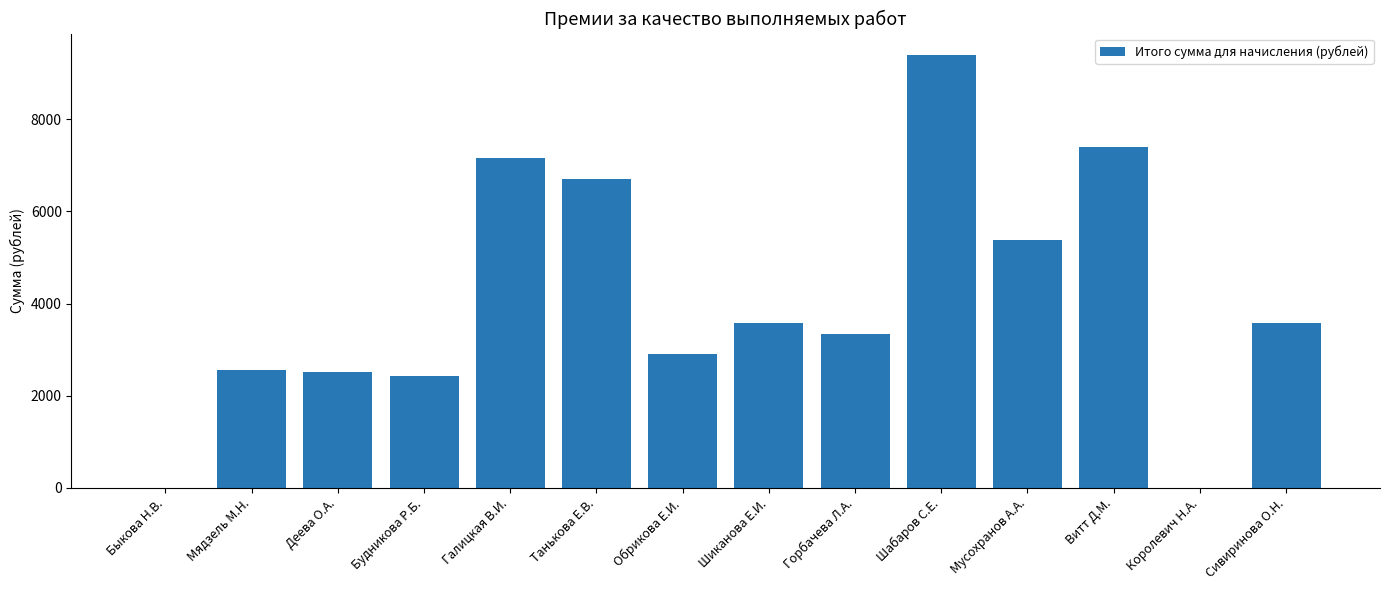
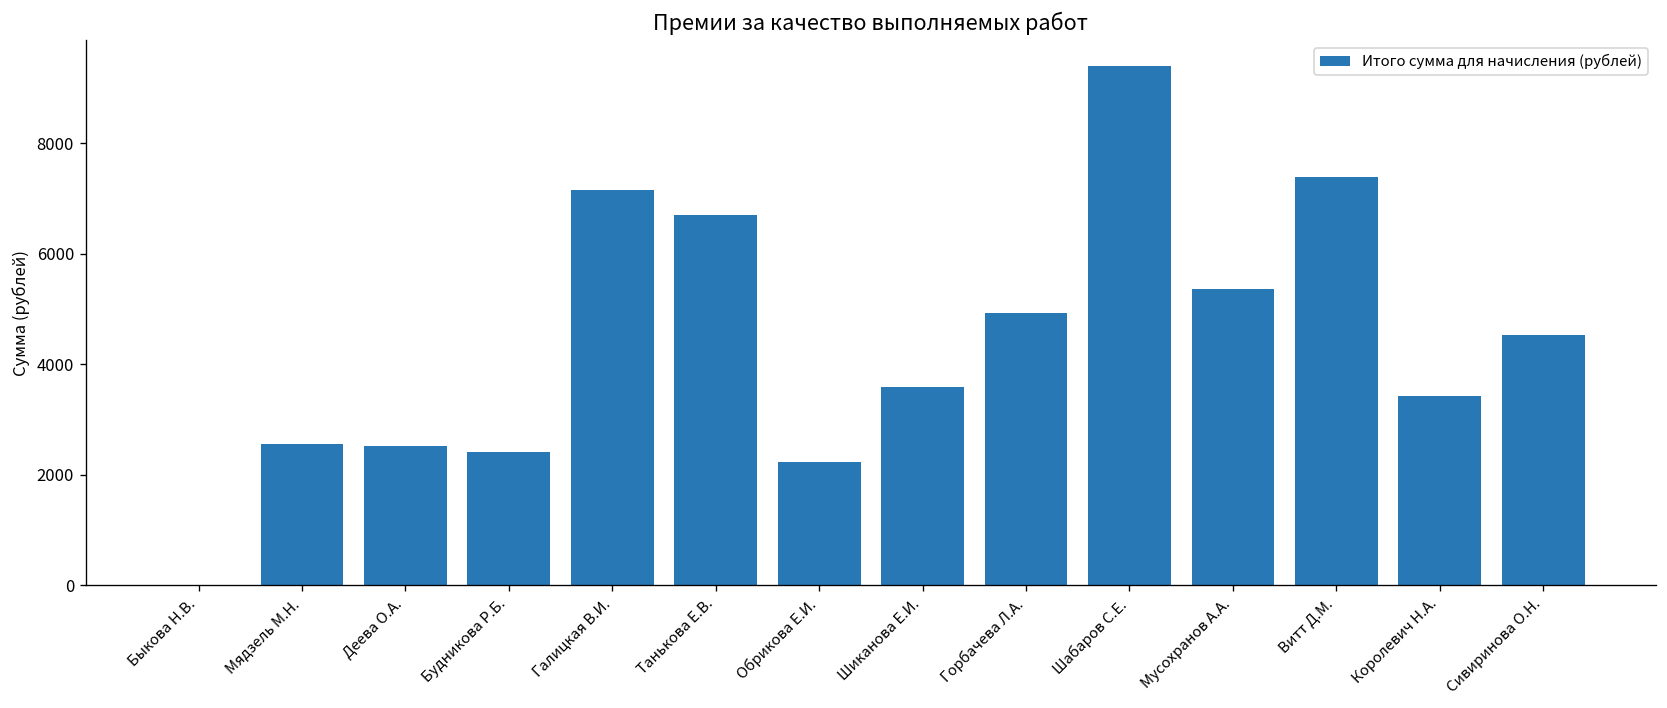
  {
    "Быкова Н.В.": 0,
    "Мядзель М.Н.": 2600,
    "Деева О.А.": 2500,
    "Будникова Р.Б.": 2400,
    "Галицкая В.И.": 7200,
    "Танькова Е.В.": 6700,
-   "Обрикова Е.И.": 2900,
+   "Обрикова Е.И.": 2200,
    "Шиканова Е.И.": 3600,
-   "Горбачева Л.А.": 3300,
+   "Горбачева Л.А.": 4900,
    "Шабаров С.Е.": 9400,
    "Мусохранов А.А.": 5400,
    "Витт Д.М.": 7400,
-   "Королевич Н.А.": 0,
-   "Сивиринова О.Н.": 3600
+   "Королевич Н.А.": 3400,
+   "Сивиринова О.Н.": 4500
  }
